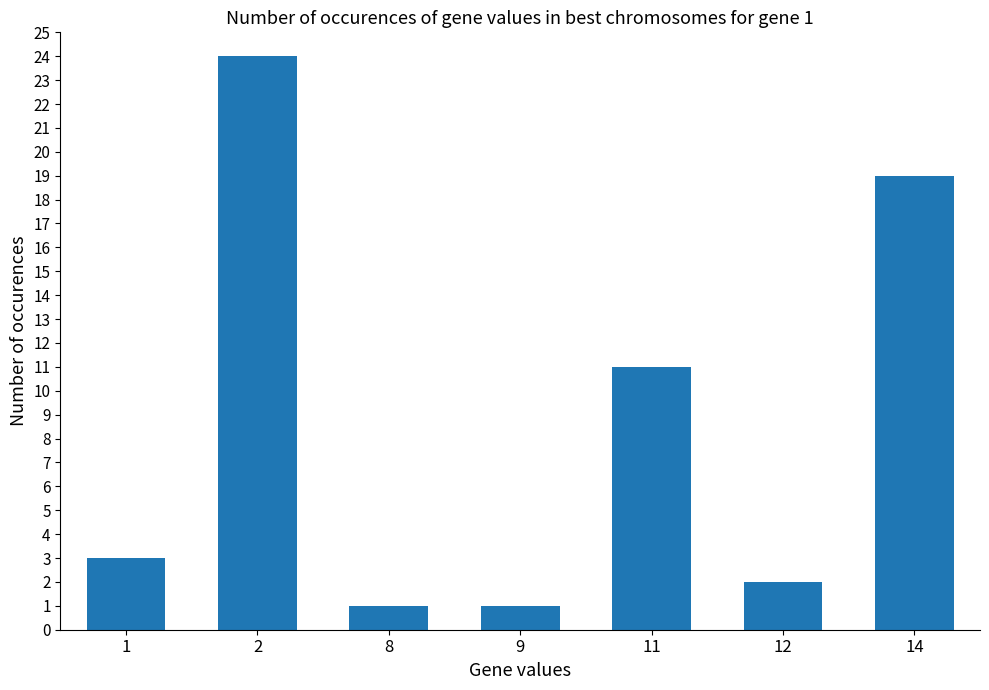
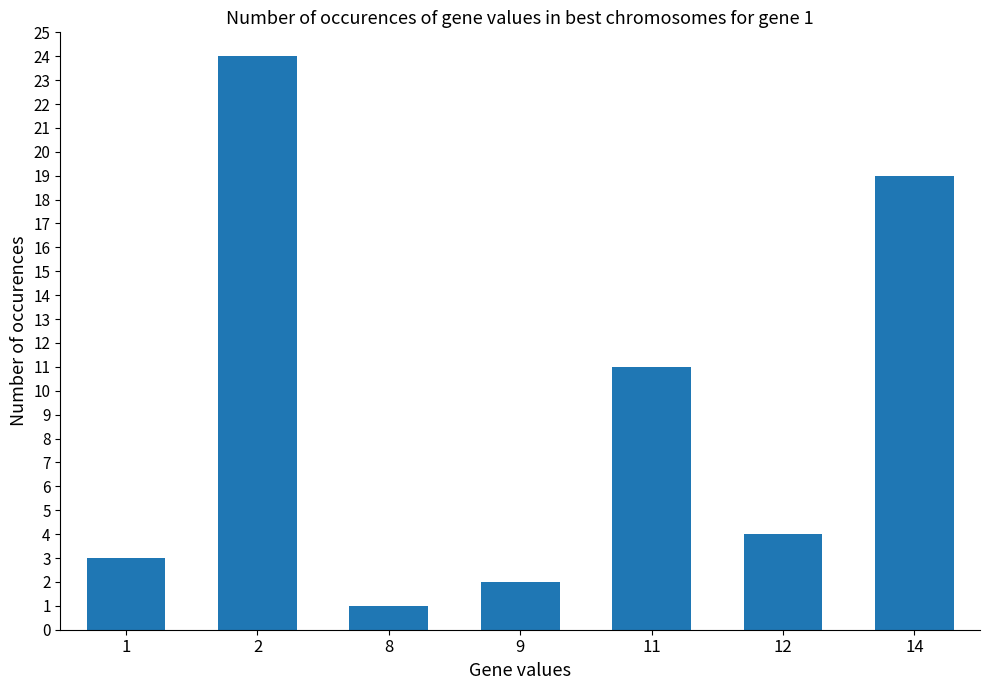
  {
    "1": 3,
    "2": 24,
    "8": 1,
-   "9": 1,
+   "9": 2,
    "11": 11,
-   "12": 2,
+   "12": 4,
    "14": 19
  }
